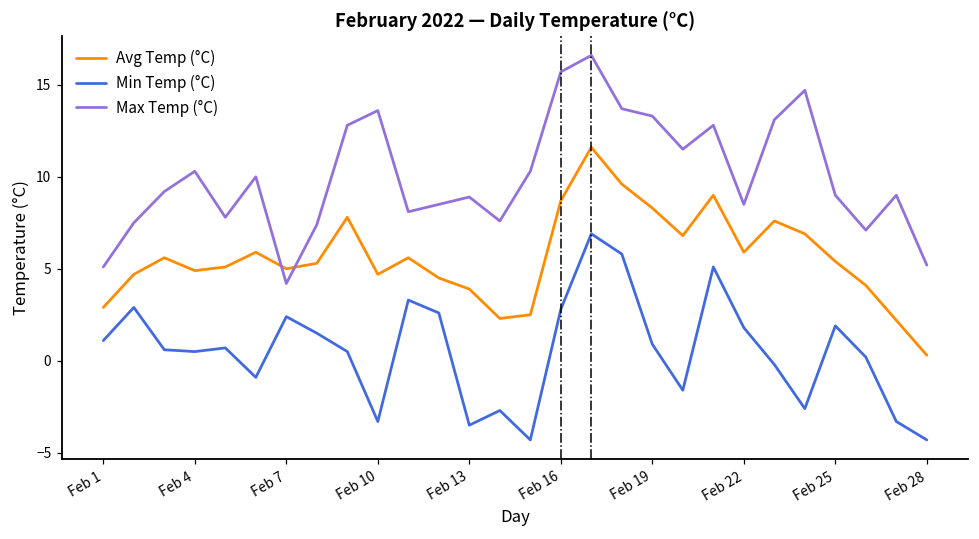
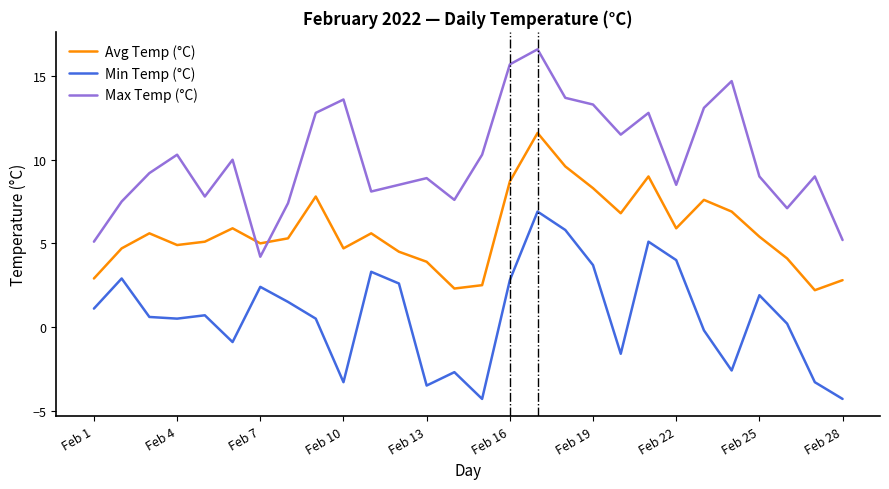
  {
    "Avg Temp (°C)": {
      "Feb 1": 2.9,
      "Feb 4": 4.9,
      "Feb 7": 5.0,
      "Feb 10": 4.7,
      "Feb 13": 3.9,
      "Feb 16": 8.7,
      "Feb 19": 8.3,
      "Feb 22": 5.9,
      "Feb 25": 5.4,
-     "Feb 28": 0.3
+     "Feb 28": 2.8
    },
    "Min Temp (°C)": {
      "Feb 1": 1.1,
      "Feb 4": 0.5,
      "Feb 7": 2.4,
      "Feb 10": -3.3,
      "Feb 13": -3.5,
      "Feb 16": 2.8,
-     "Feb 19": 0.9,
-     "Feb 22": 1.8,
+     "Feb 19": 3.7,
+     "Feb 22": 4.0,
      "Feb 25": 1.9,
      "Feb 28": -4.3
    },
    "Max Temp (°C)": {
      "Feb 1": 5.1,
      "Feb 4": 10.3,
      "Feb 7": 4.2,
      "Feb 10": 13.6,
      "Feb 13": 8.9,
      "Feb 16": 15.7,
      "Feb 19": 13.3,
      "Feb 22": 8.5,
      "Feb 25": 9.0,
      "Feb 28": 5.2
    }
  }
